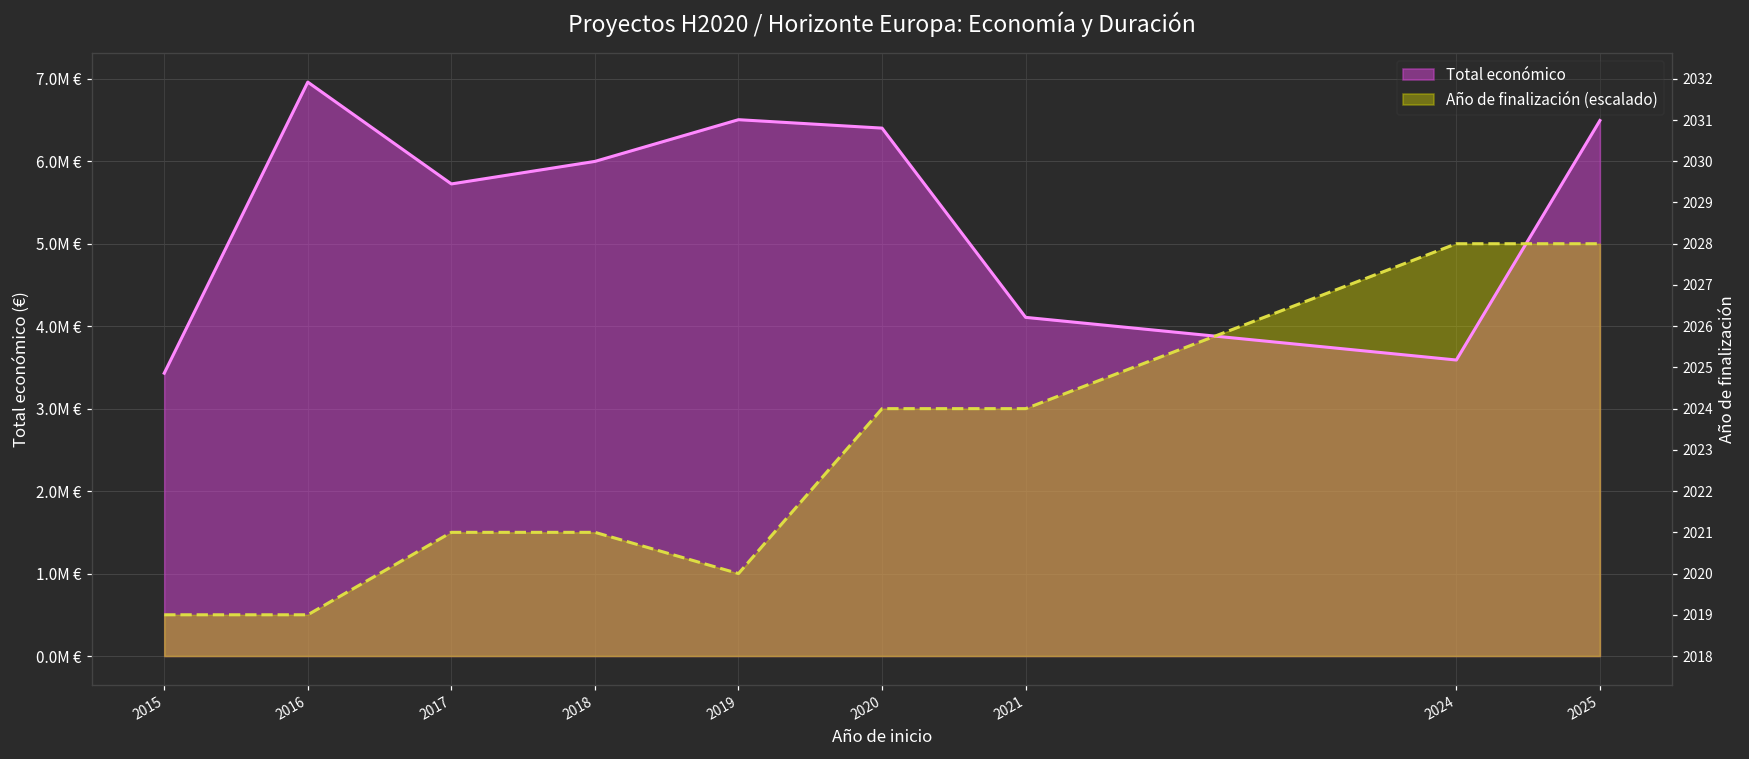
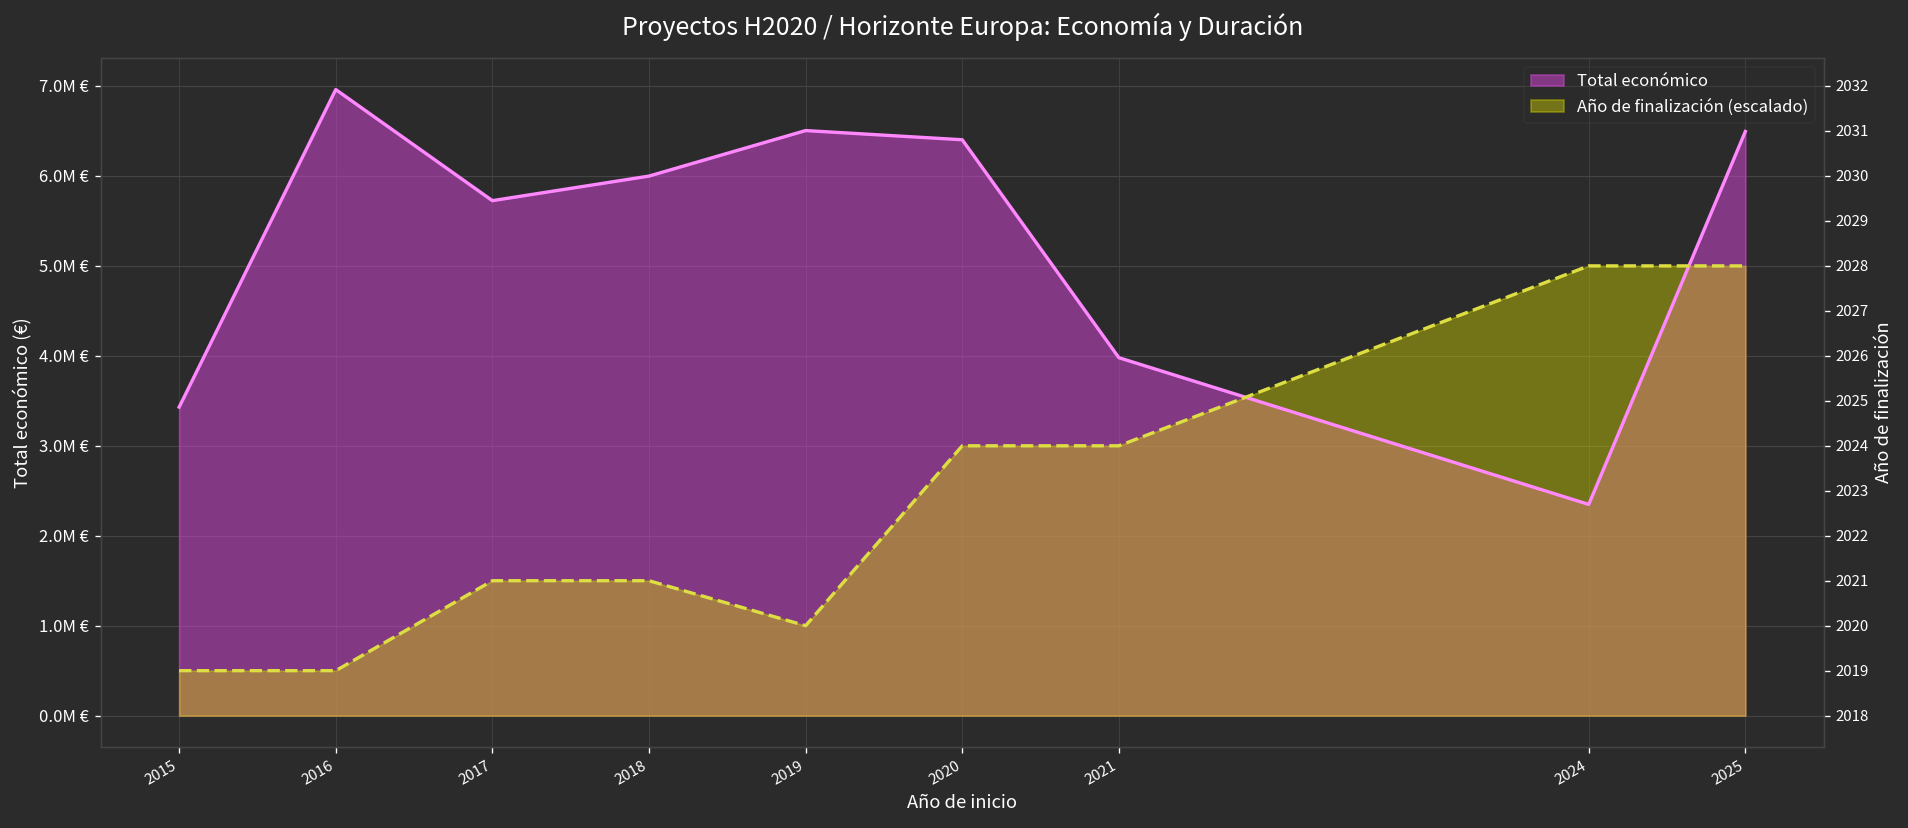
  {
    "Total económico": {
      "2015": "3.4M €",
      "2016": "7.0M €",
      "2017": "5.7M €",
      "2018": "6.0M €",
      "2019": "6.5M €",
      "2020": "6.4M €",
-     "2021": "4.1M €",
-     "2024": "3.6M €",
+     "2021": "4.0M €",
+     "2024": "2.3M €",
      "2025": "6.5M €"
    },
    "Año de finalización (escalado)": {
      "2015": "0.5M €",
      "2016": "0.5M €",
      "2017": "1.5M €",
      "2018": "1.5M €",
      "2019": "1.0M €",
      "2020": "3.0M €",
      "2021": "3.0M €",
      "2024": "5.0M €",
      "2025": "5.0M €"
    }
  }
